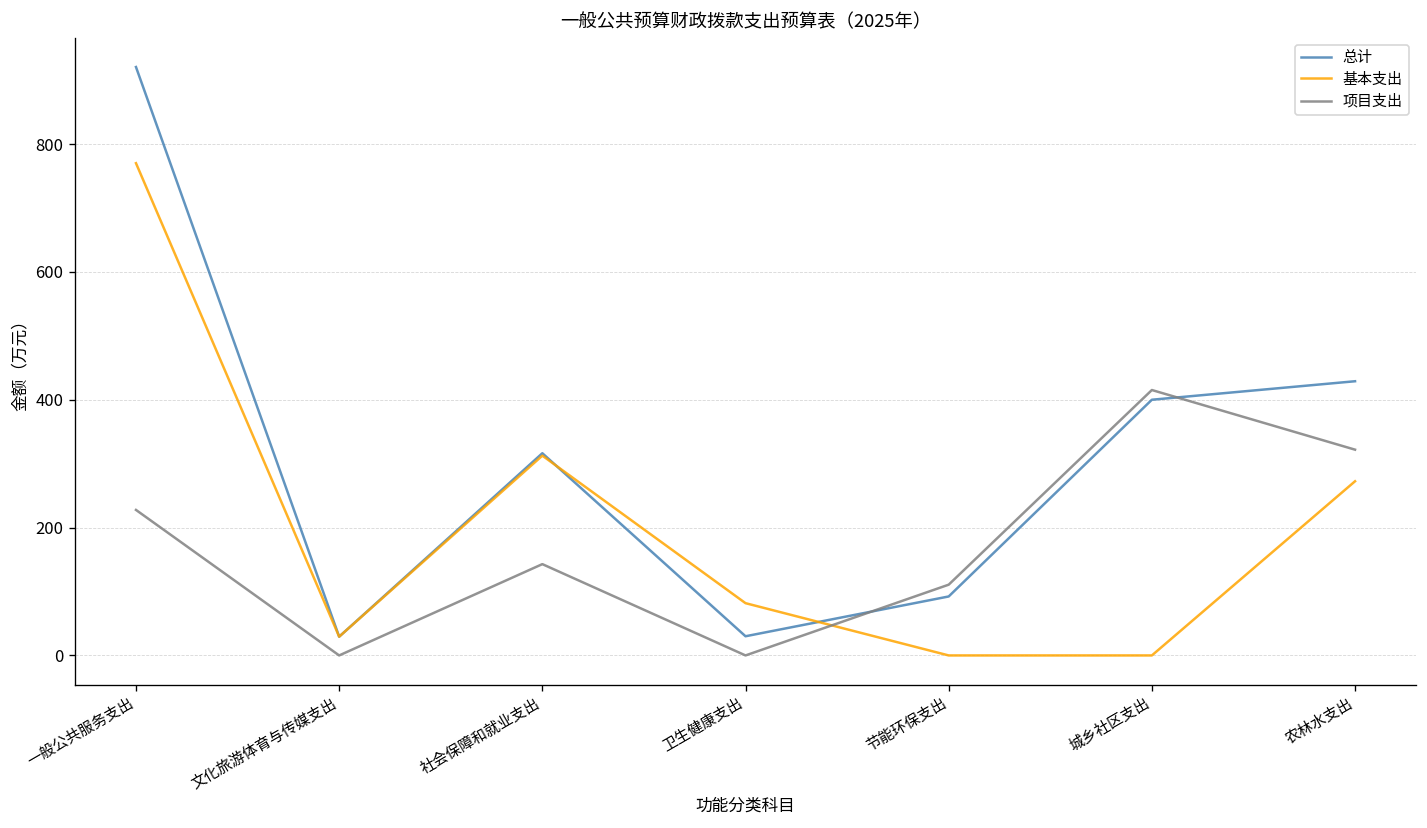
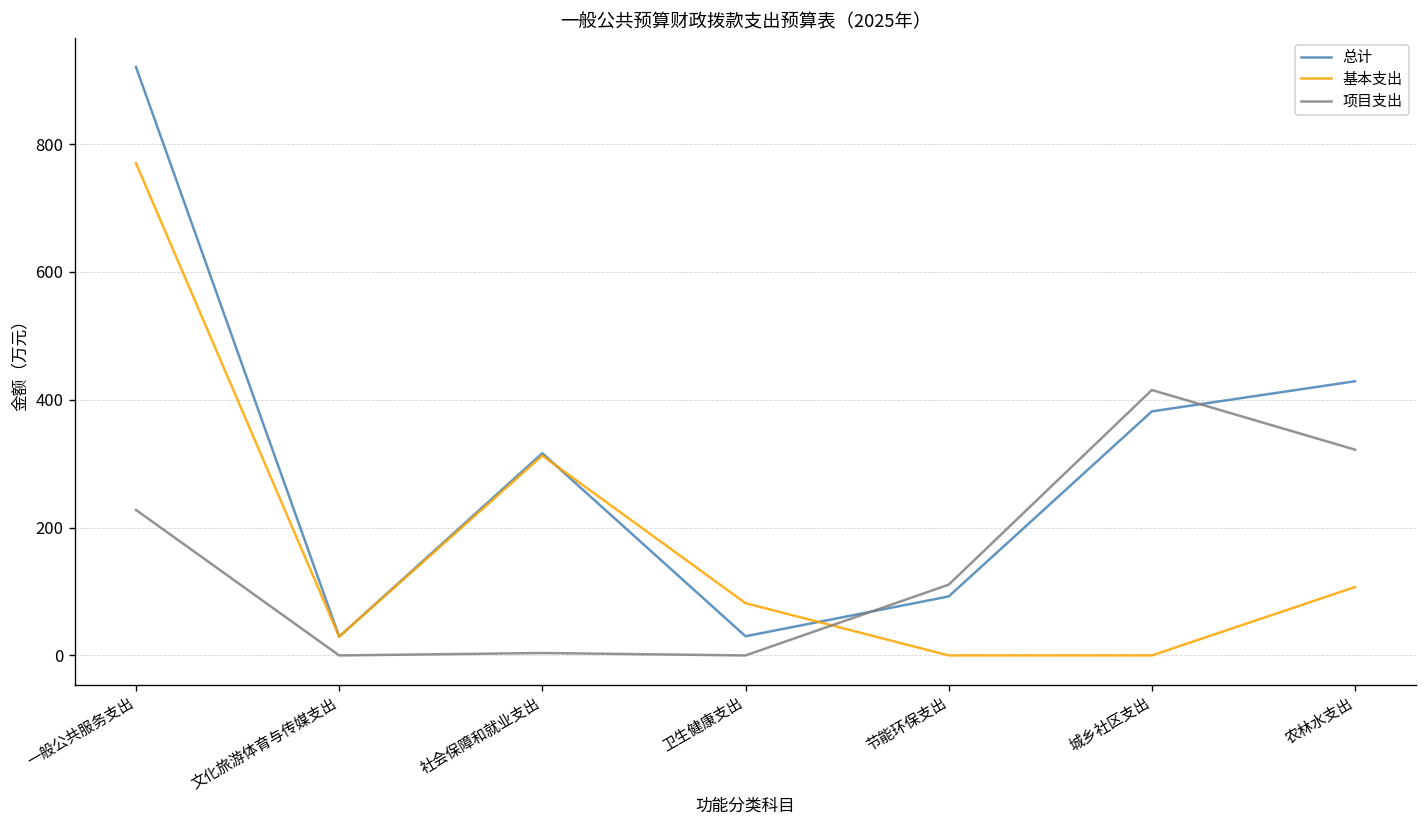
  {
    "总计": {
      "一般公共服务支出": 920,
      "卫生健康支出": 30,
      "节能环保支出": 90,
-     "城乡社区支出": 400,
+     "城乡社区支出": 380,
      "农林水支出": 430
    },
    "基本支出": {
      "一般公共服务支出": 770,
      "卫生健康支出": 80,
      "节能环保支出": 0,
      "城乡社区支出": 0,
-     "农林水支出": 270
+     "农林水支出": 110
    },
    "项目支出": {
      "一般公共服务支出": 230,
      "文化旅游体育与传媒支出": 0,
-     "社会保障和就业支出": 140,
+     "社会保障和就业支出": 0,
      "卫生健康支出": 0,
      "节能环保支出": 110,
      "城乡社区支出": 420,
      "农林水支出": 320
    }
  }
